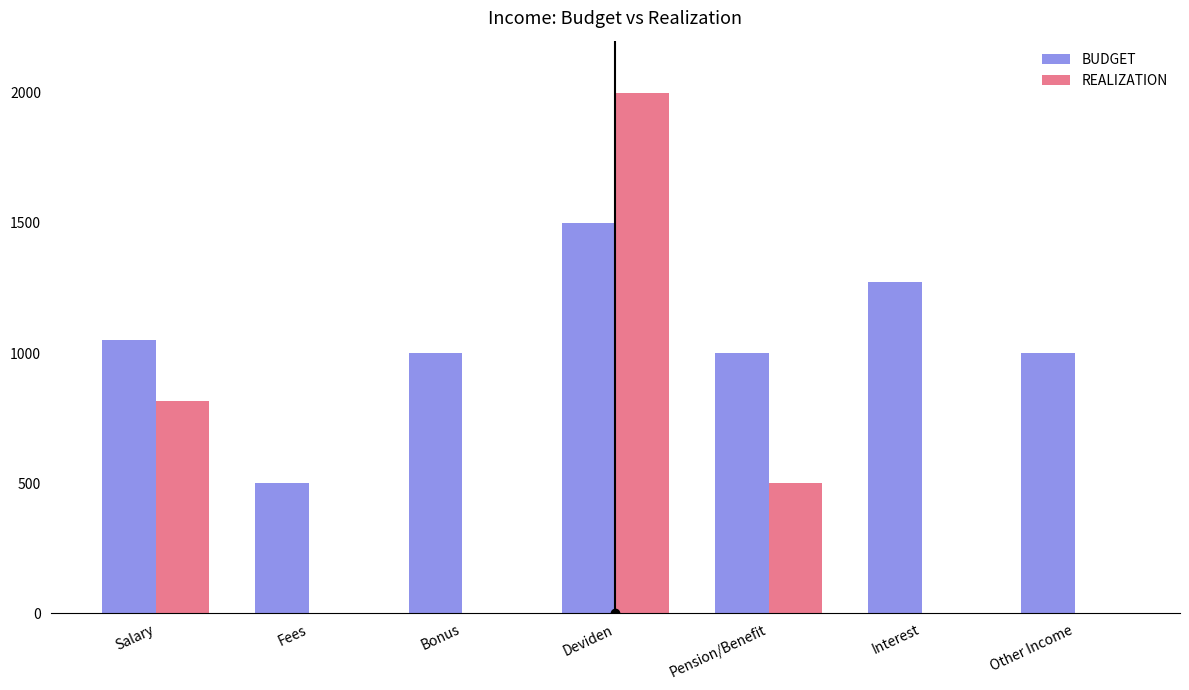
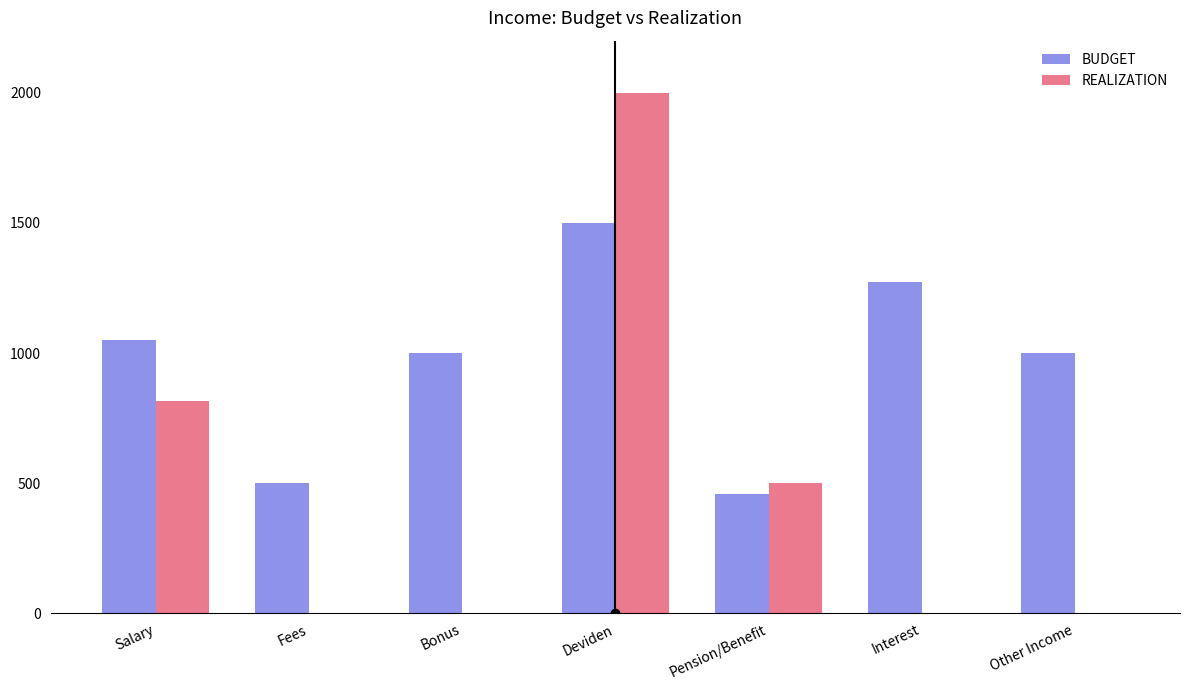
  {
    "BUDGET": {
      "Salary": 1050,
      "Fees": 500,
      "Bonus": 1000,
      "Deviden": 1500,
-     "Pension/Benefit": 1000,
+     "Pension/Benefit": 460,
      "Interest": 1270,
      "Other Income": 1000
    },
    "REALIZATION": {
      "Salary": 820,
      "Fees": 0,
      "Bonus": 0,
      "Deviden": 2000,
      "Pension/Benefit": 500,
      "Interest": 0,
      "Other Income": 0
    }
  }
